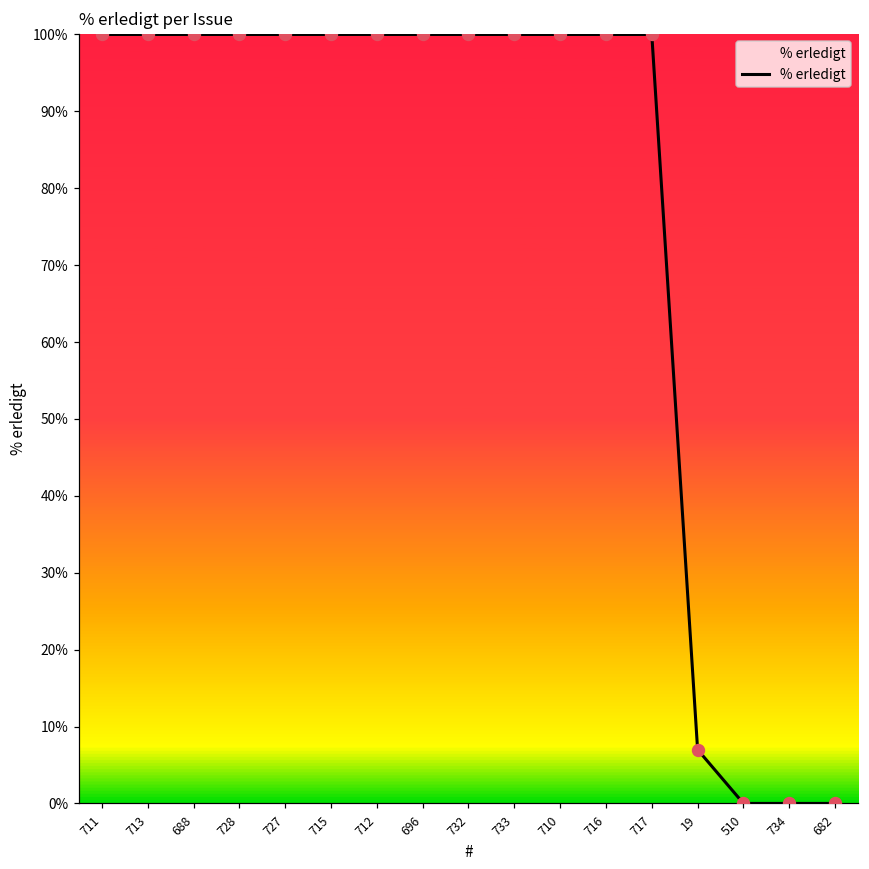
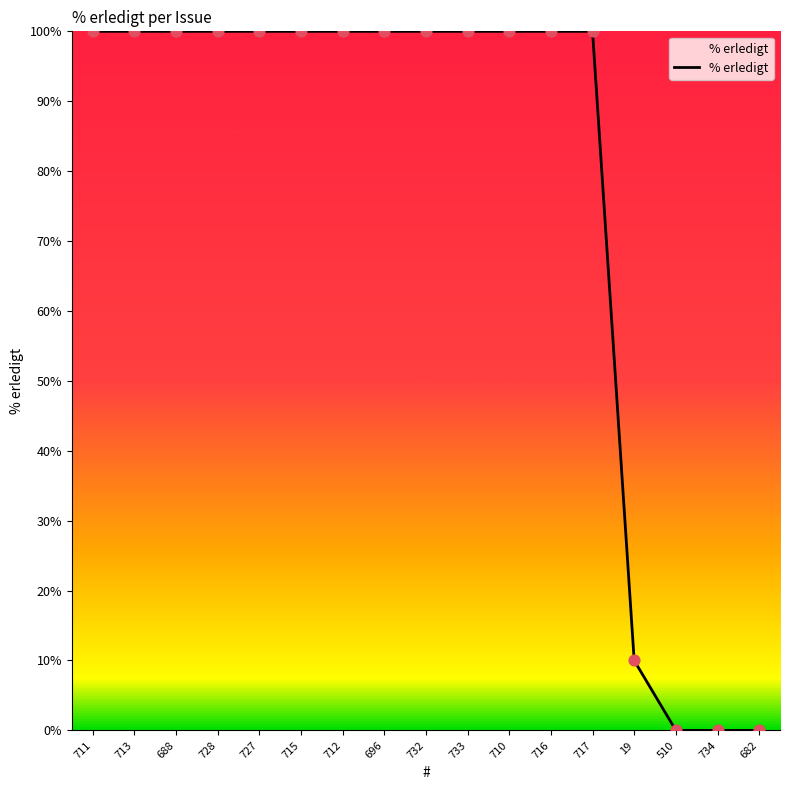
  {
    "711": "100%",
    "713": "100%",
    "688": "100%",
    "728": "100%",
    "727": "100%",
    "715": "100%",
    "712": "100%",
    "696": "100%",
    "732": "100%",
    "733": "100%",
    "710": "100%",
    "716": "100%",
    "717": "100%",
-   "19": "7%",
+   "19": "10%",
    "510": "0%",
    "734": "0%",
    "682": "0%"
  }
